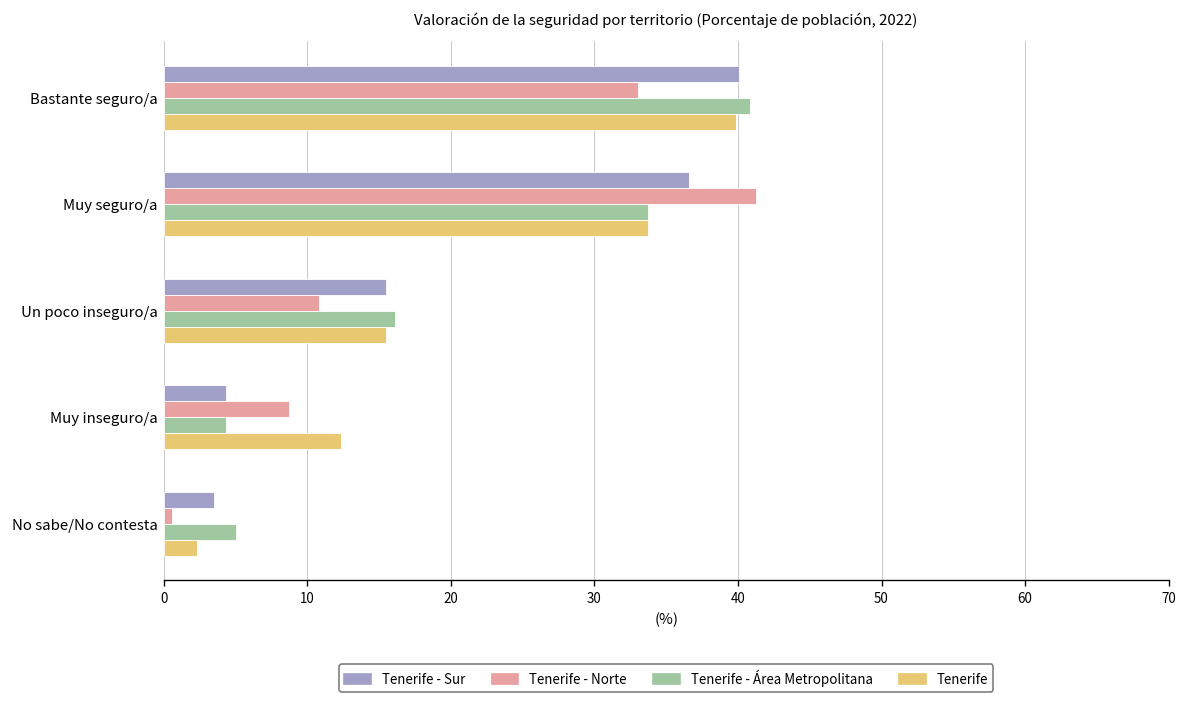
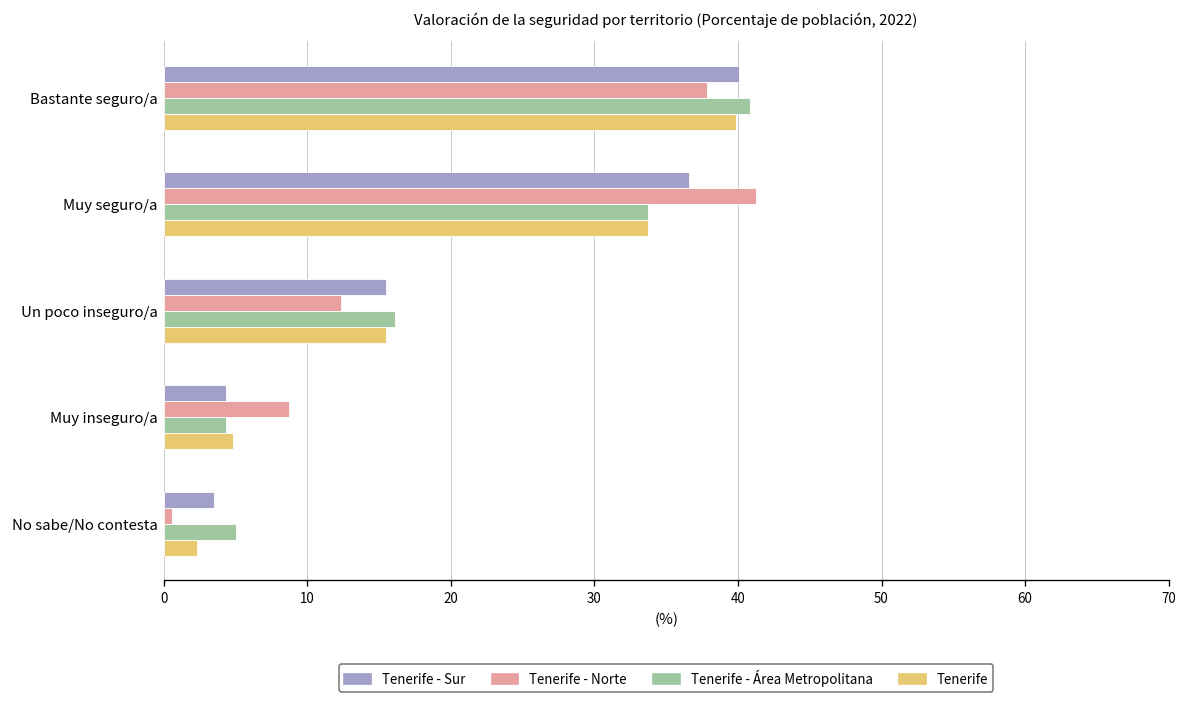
  {
    "Tenerife - Norte": {
-     "Bastante seguro/a": 33.1,
+     "Bastante seguro/a": 37.8,
      "Muy seguro/a": 41.3,
-     "Un poco inseguro/a": 10.8,
+     "Un poco inseguro/a": 12.3,
      "Muy inseguro/a": 8.7,
      "No sabe/No contesta": 0.6
    },
    "Tenerife": {
      "Bastante seguro/a": 39.9,
      "Muy seguro/a": 33.7,
      "Un poco inseguro/a": 15.5,
-     "Muy inseguro/a": 12.4,
+     "Muy inseguro/a": 4.9,
      "No sabe/No contesta": 2.3
    }
  }
